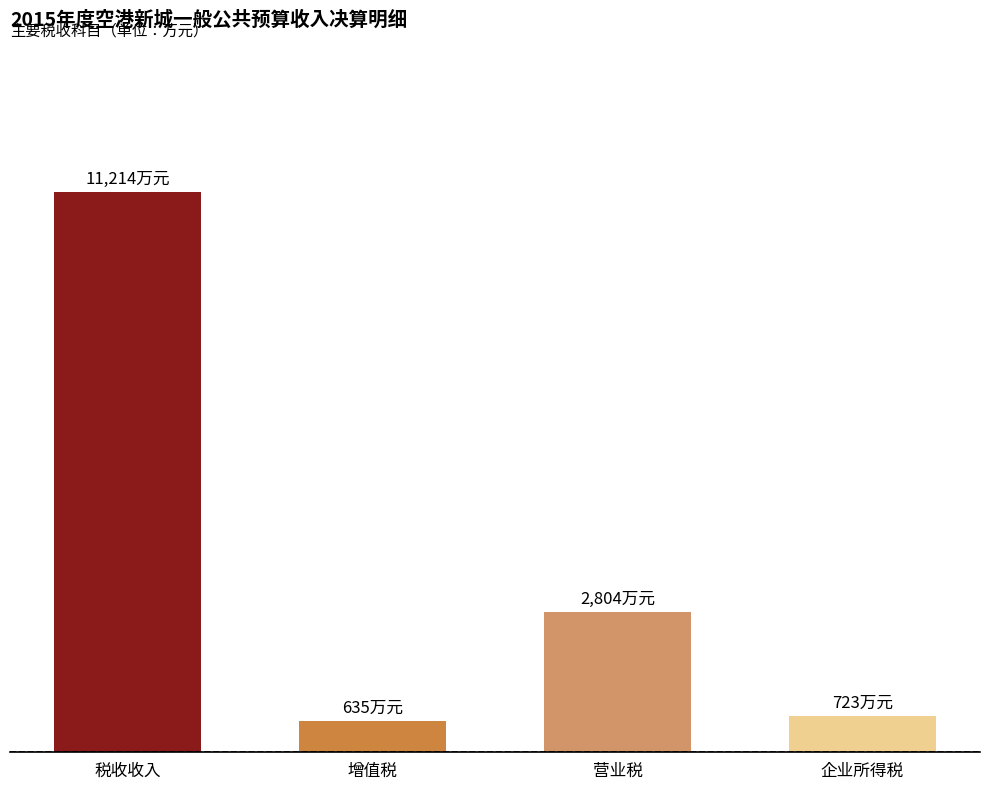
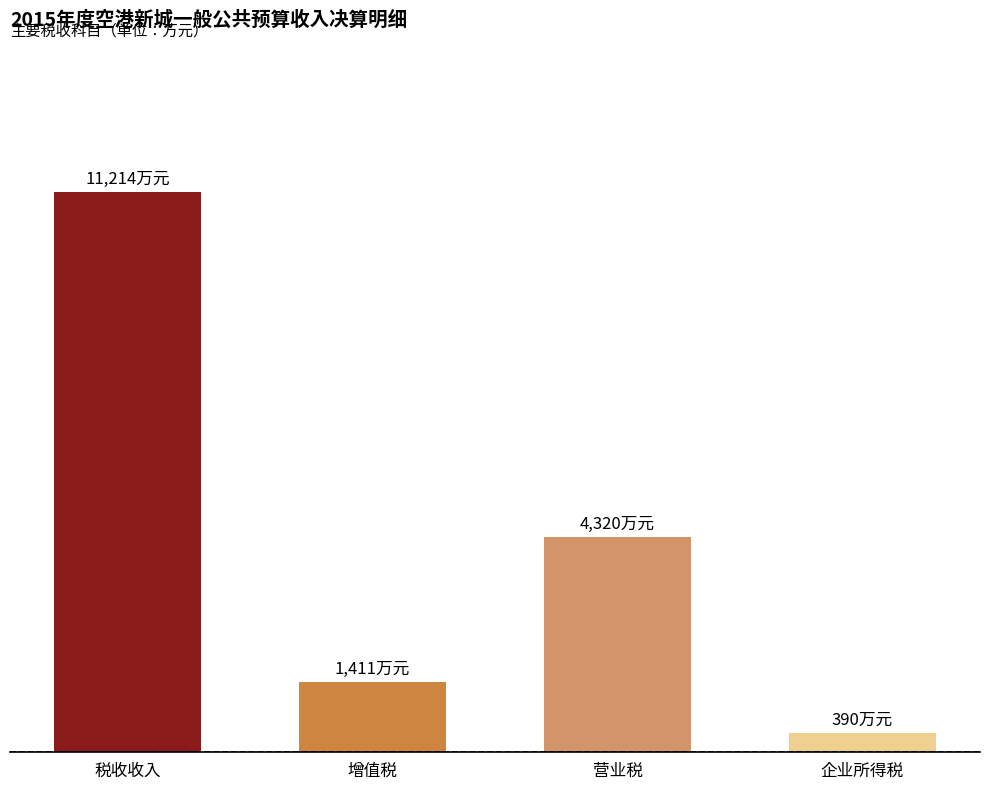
  {
    "税收收入": "11,214",
-   "增值税": "635",
-   "营业税": "2,804",
-   "企业所得税": "723"
+   "增值税": "1,411",
+   "营业税": "4,320",
+   "企业所得税": "390"
  }
